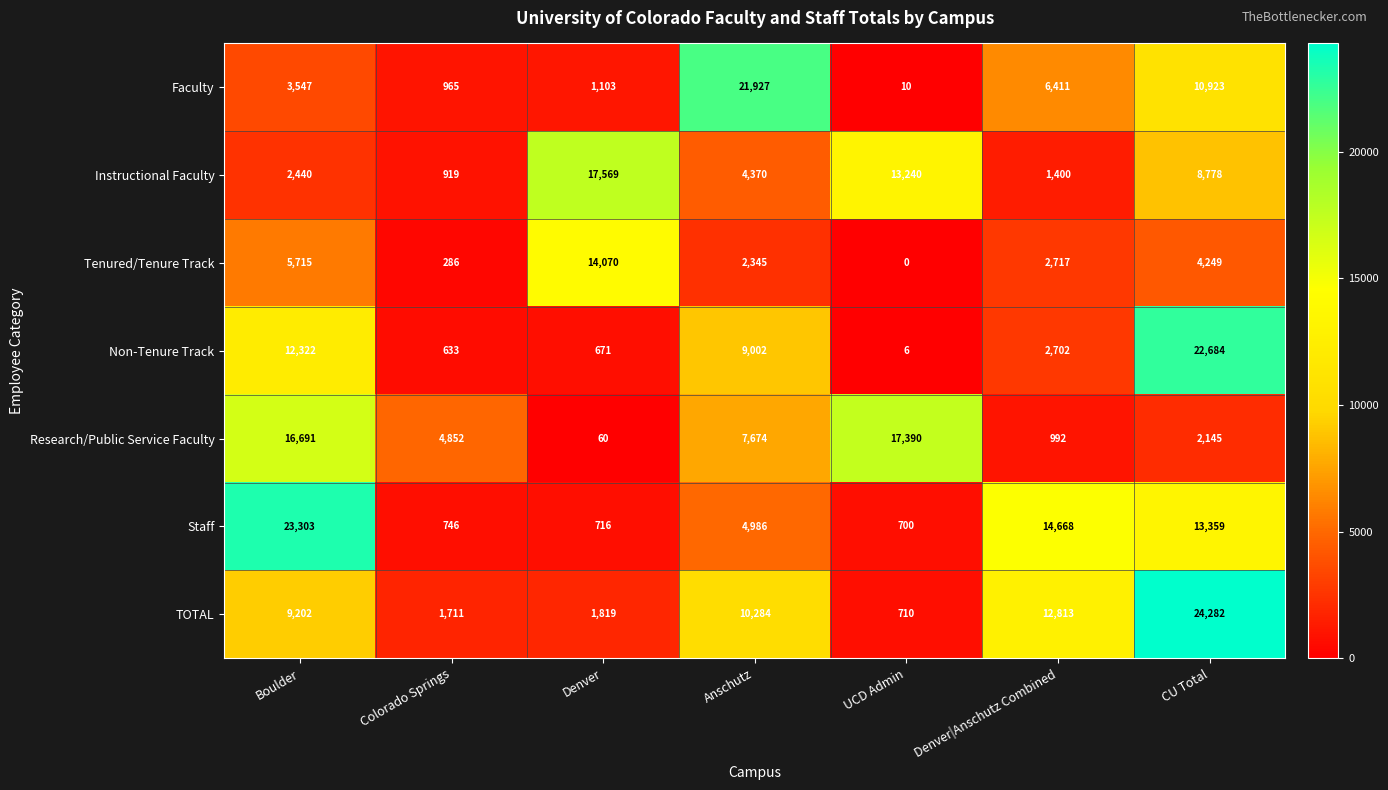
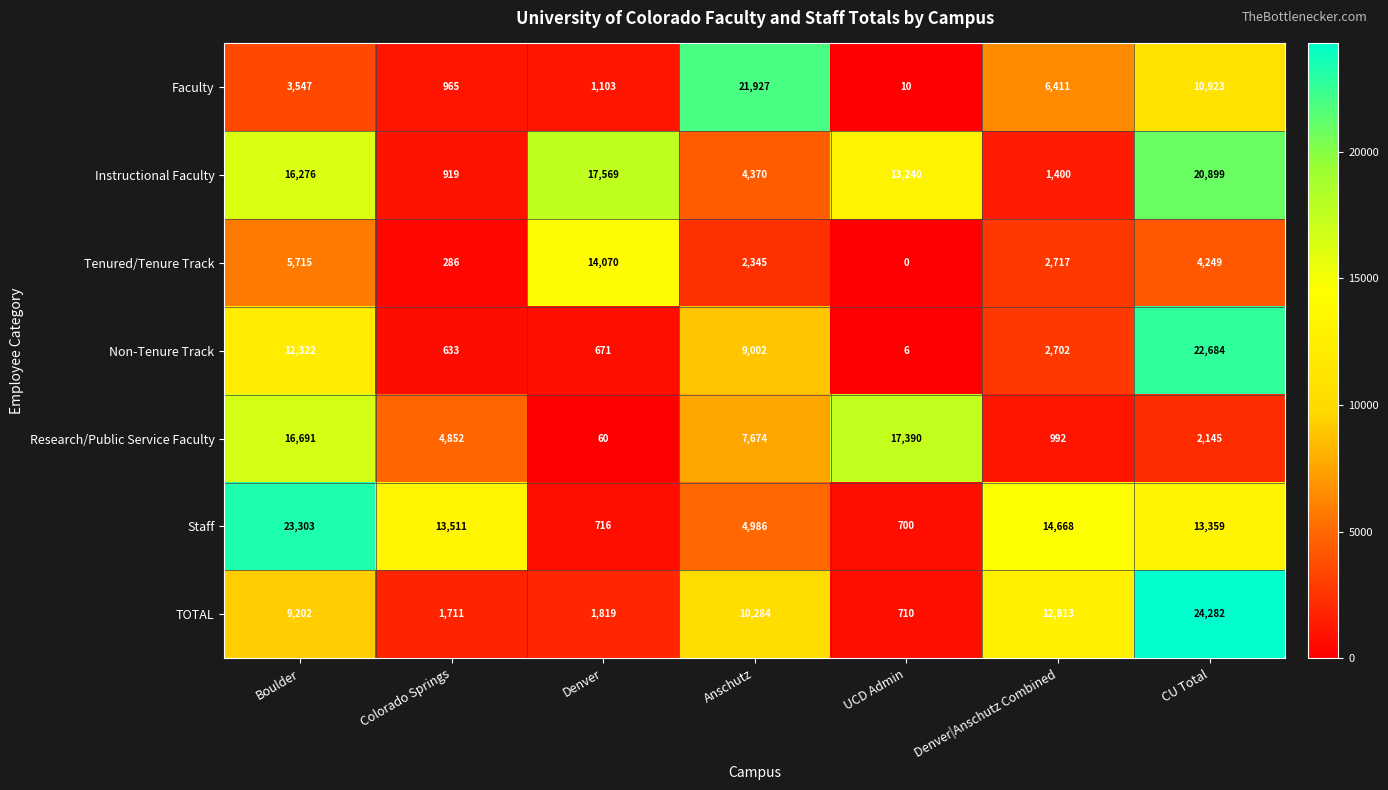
  {
    "Faculty": {
      "Boulder": "3,547",
      "Colorado Springs": "965",
      "Denver": "1,103",
      "Anschutz": "21,927",
      "UCD Admin": "10",
      "Denver|Anschutz Combined": "6,411",
      "CU Total": "10,923"
    },
    "Instructional Faculty": {
-     "Boulder": "2,440",
+     "Boulder": "16,276",
      "Colorado Springs": "919",
      "Denver": "17,569",
      "Anschutz": "4,370",
      "UCD Admin": "13,240",
      "Denver|Anschutz Combined": "1,400",
-     "CU Total": "8,778"
+     "CU Total": "20,899"
    },
    "Tenured/Tenure Track": {
      "Boulder": "5,715",
      "Colorado Springs": "286",
      "Denver": "14,070",
      "Anschutz": "2,345",
      "UCD Admin": "0",
      "Denver|Anschutz Combined": "2,717",
      "CU Total": "4,249"
    },
    "Non-Tenure Track": {
      "Boulder": "12,322",
      "Colorado Springs": "633",
      "Denver": "671",
      "Anschutz": "9,002",
      "UCD Admin": "6",
      "Denver|Anschutz Combined": "2,702",
      "CU Total": "22,684"
    },
    "Research/Public Service Faculty": {
      "Boulder": "16,691",
      "Colorado Springs": "4,852",
      "Denver": "60",
      "Anschutz": "7,674",
      "UCD Admin": "17,390",
      "Denver|Anschutz Combined": "992",
      "CU Total": "2,145"
    },
    "Staff": {
      "Boulder": "23,303",
-     "Colorado Springs": "746",
+     "Colorado Springs": "13,511",
      "Denver": "716",
      "Anschutz": "4,986",
      "UCD Admin": "700",
      "Denver|Anschutz Combined": "14,668",
      "CU Total": "13,359"
    },
    "TOTAL": {
      "Boulder": "9,202",
      "Colorado Springs": "1,711",
      "Denver": "1,819",
      "Anschutz": "10,284",
      "UCD Admin": "710",
      "Denver|Anschutz Combined": "12,813",
      "CU Total": "24,282"
    }
  }
